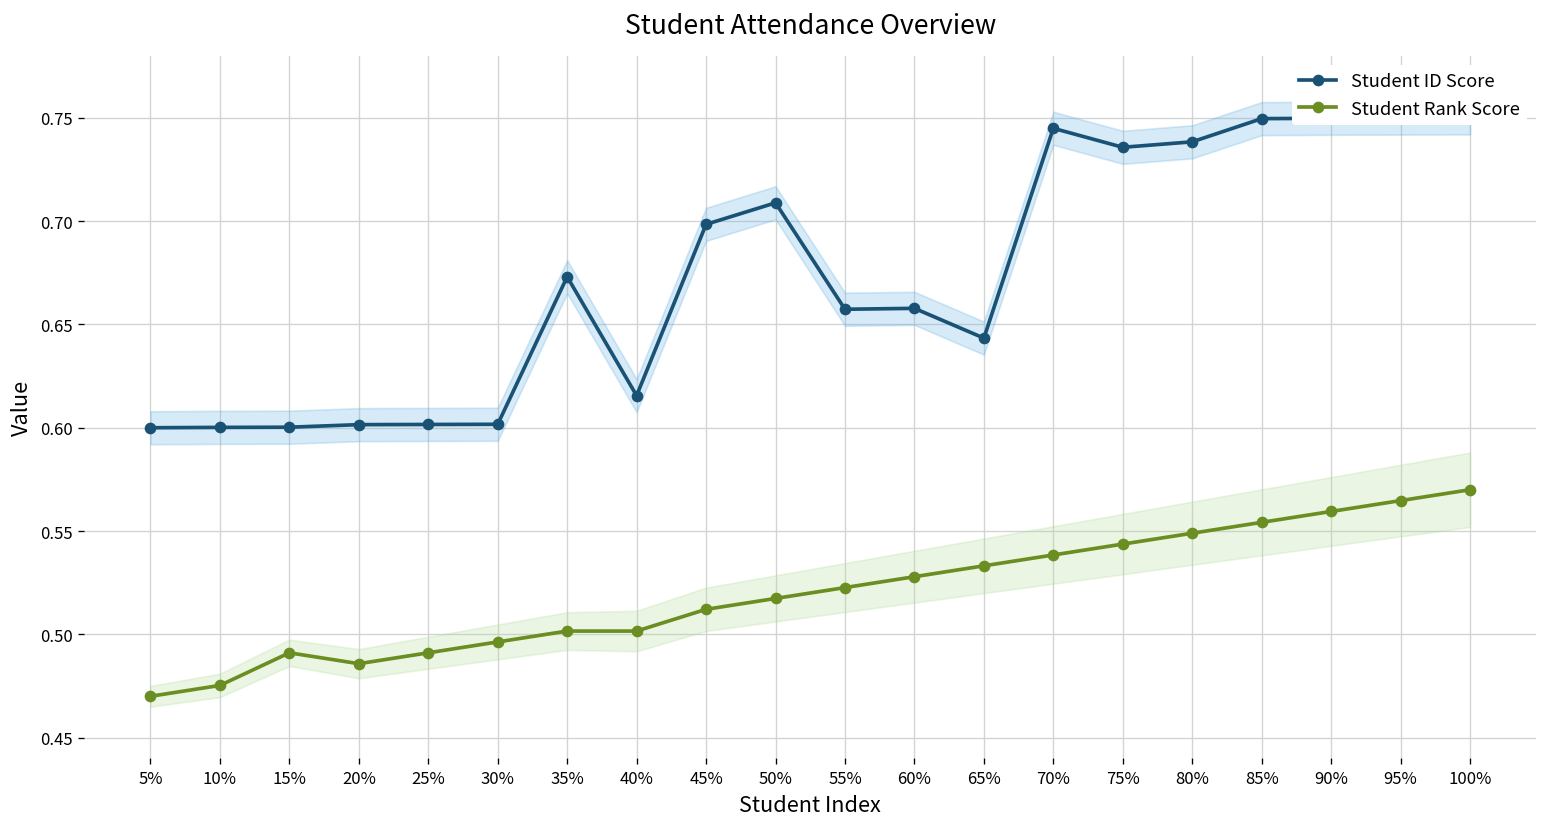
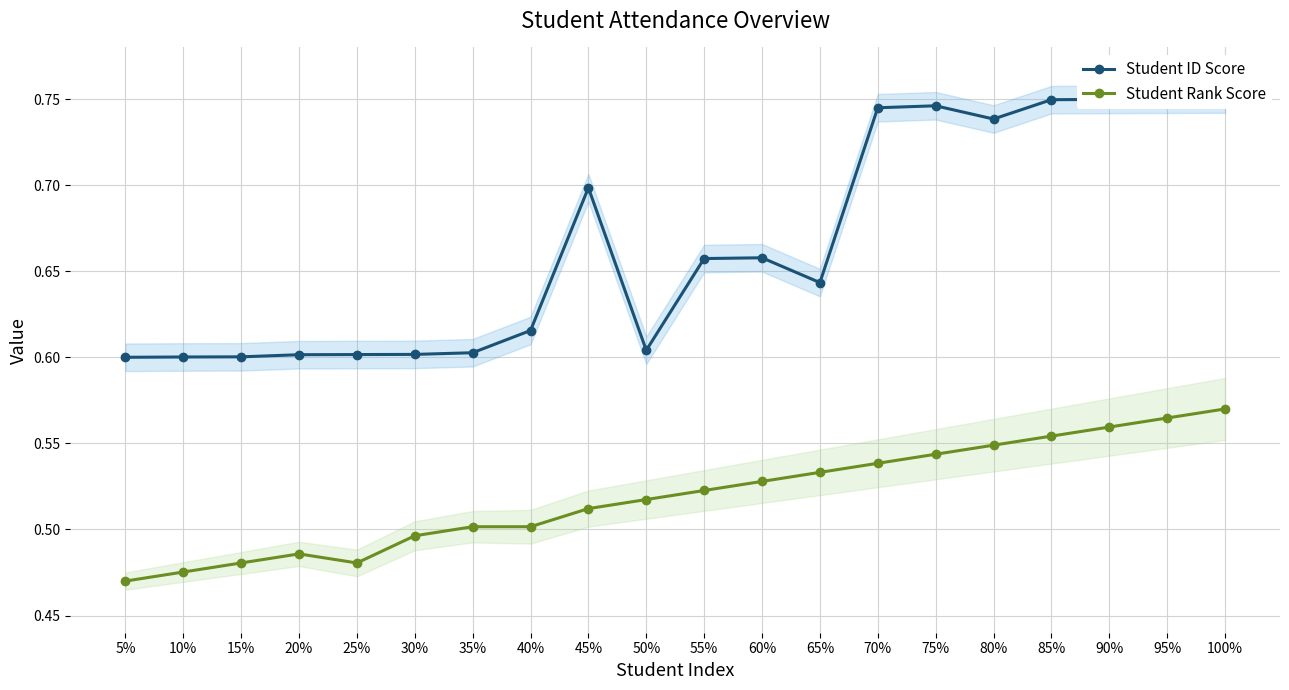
  {
    "Student ID Score": {
      "5%": 0.600,
      "10%": 0.600,
      "15%": 0.600,
      "20%": 0.602,
      "25%": 0.602,
      "30%": 0.602,
-     "35%": 0.673,
+     "35%": 0.603,
      "40%": 0.616,
      "45%": 0.698,
-     "50%": 0.709,
+     "50%": 0.604,
      "55%": 0.657,
      "60%": 0.658,
      "65%": 0.643,
      "70%": 0.745,
-     "75%": 0.736,
+     "75%": 0.746,
      "80%": 0.738,
      "85%": 0.750
    },
    "Student Rank Score": {
      "5%": 0.470,
      "10%": 0.475,
-     "15%": 0.491,
+     "15%": 0.481,
      "20%": 0.486,
-     "25%": 0.491,
+     "25%": 0.481,
      "30%": 0.496,
      "35%": 0.502,
      "40%": 0.502,
      "45%": 0.512,
      "50%": 0.517,
      "55%": 0.523,
      "60%": 0.528,
      "65%": 0.533,
      "70%": 0.538,
      "75%": 0.544,
      "80%": 0.549,
      "85%": 0.554,
      "90%": 0.559,
      "95%": 0.565,
      "100%": 0.570
    }
  }
